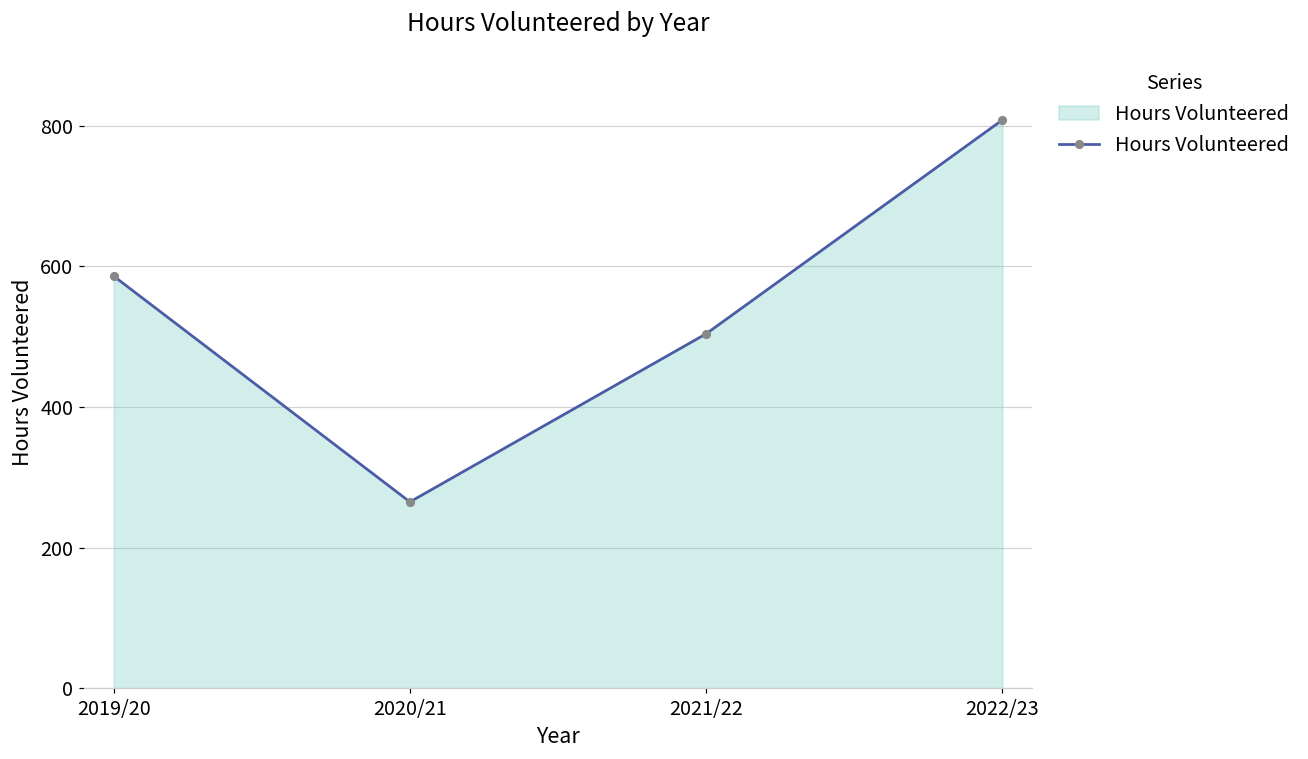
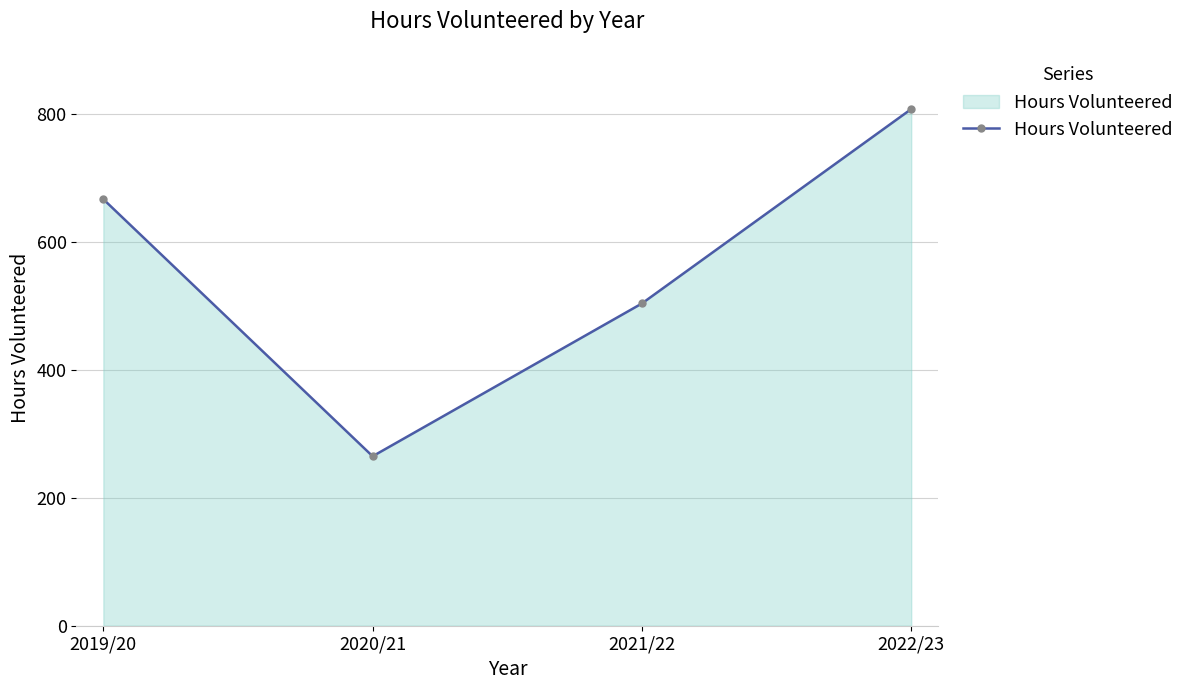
  {
-   "2019/20": 590,
+   "2019/20": 670,
    "2020/21": 270,
    "2021/22": 500,
    "2022/23": 810
  }
